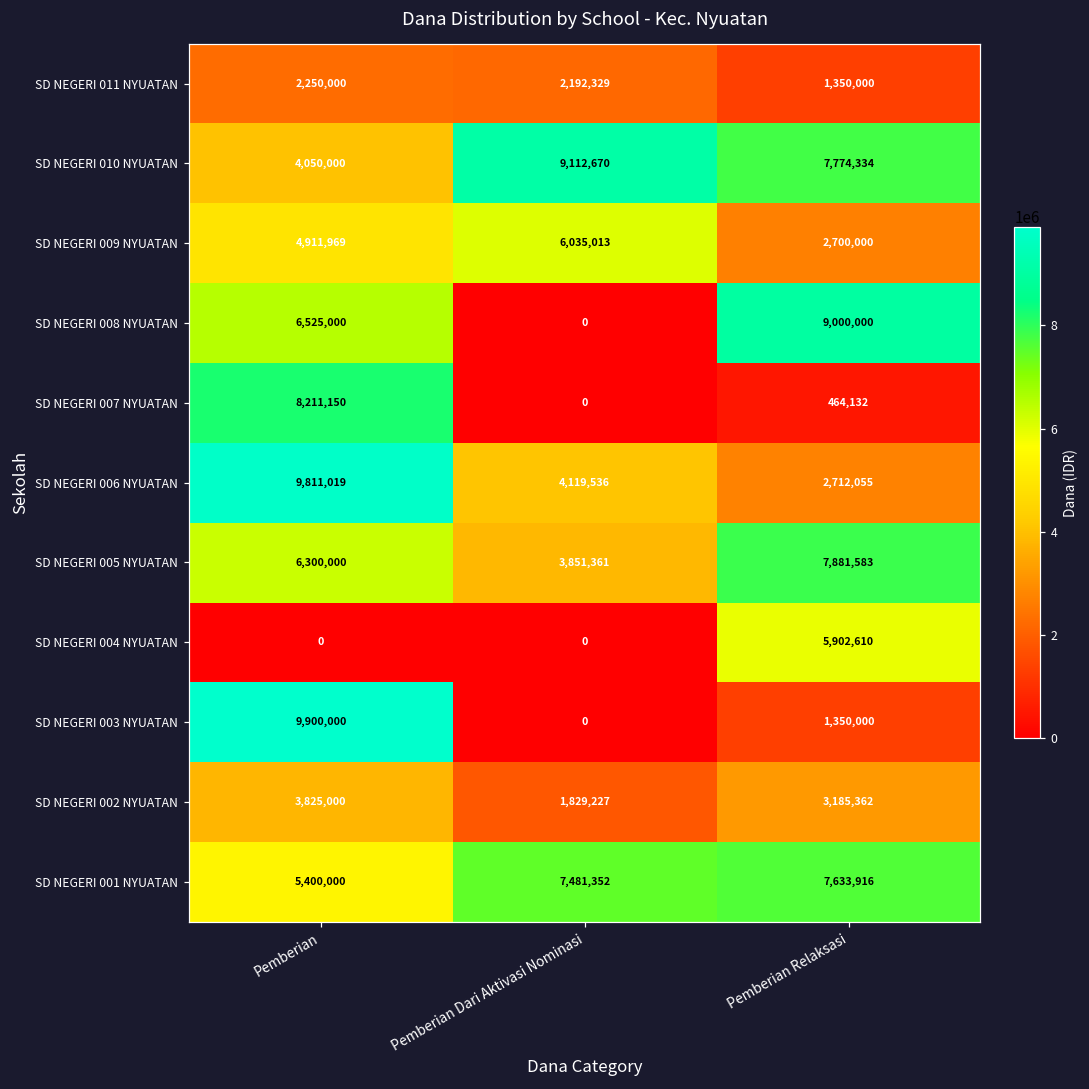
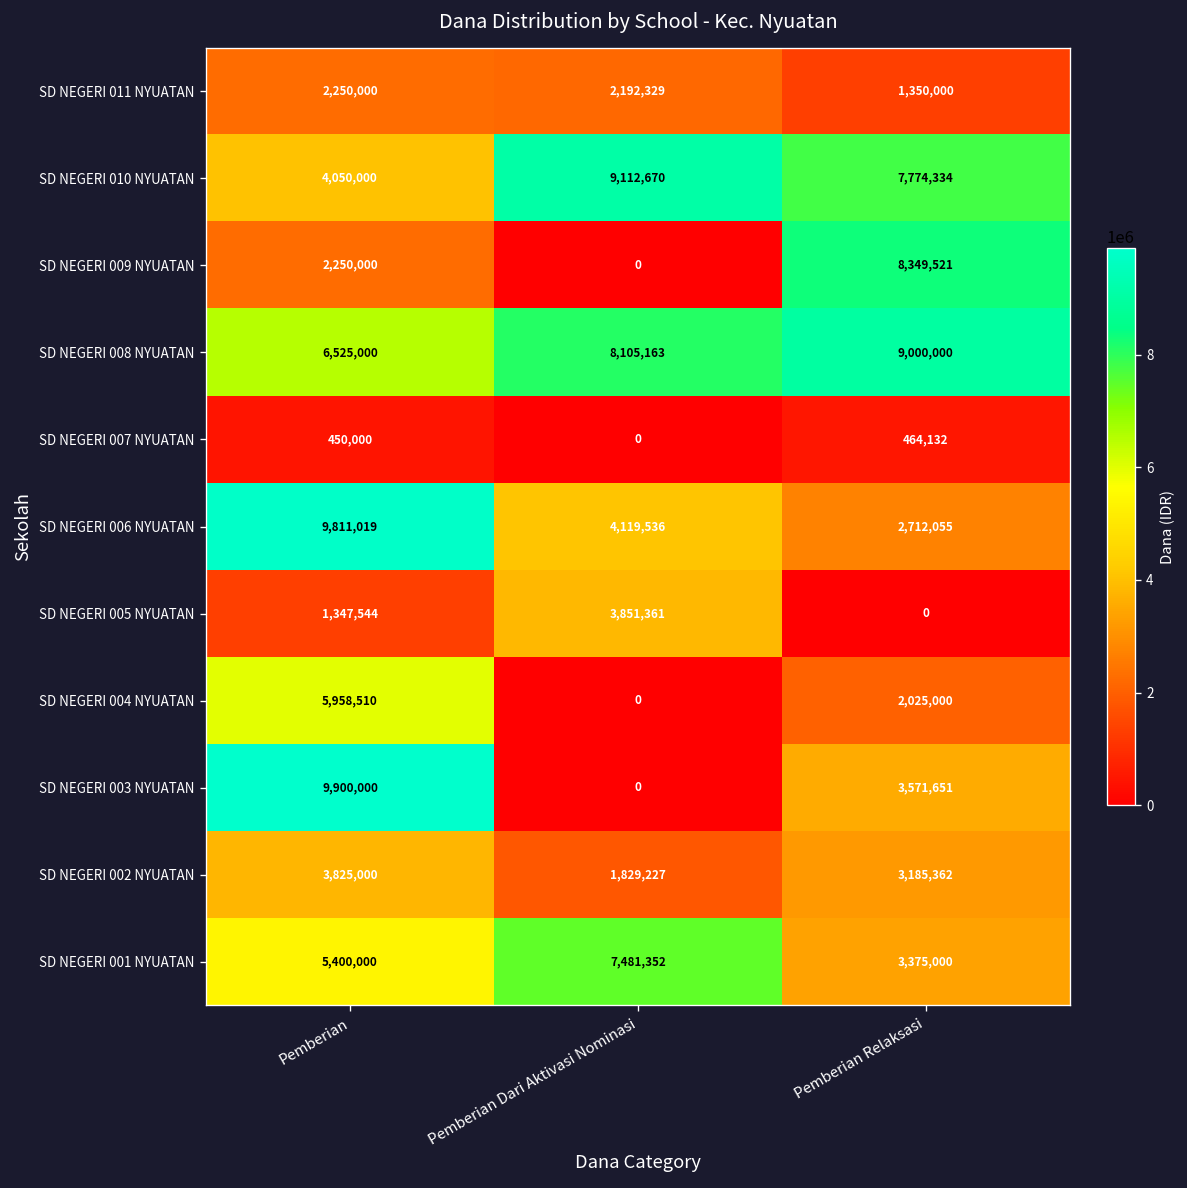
  {
    "SD NEGERI 011 NYUATAN": {
      "Pemberian": "2,250,000",
      "Pemberian Dari Aktivasi Nominasi": "2,192,329",
      "Pemberian Relaksasi": "1,350,000"
    },
    "SD NEGERI 010 NYUATAN": {
      "Pemberian": "4,050,000",
      "Pemberian Dari Aktivasi Nominasi": "9,112,670",
      "Pemberian Relaksasi": "7,774,334"
    },
    "SD NEGERI 009 NYUATAN": {
-     "Pemberian": "4,911,969",
-     "Pemberian Dari Aktivasi Nominasi": "6,035,013",
-     "Pemberian Relaksasi": "2,700,000"
+     "Pemberian": "2,250,000",
+     "Pemberian Dari Aktivasi Nominasi": "0",
+     "Pemberian Relaksasi": "8,349,521"
    },
    "SD NEGERI 008 NYUATAN": {
      "Pemberian": "6,525,000",
-     "Pemberian Dari Aktivasi Nominasi": "0",
+     "Pemberian Dari Aktivasi Nominasi": "8,105,163",
      "Pemberian Relaksasi": "9,000,000"
    },
    "SD NEGERI 007 NYUATAN": {
-     "Pemberian": "8,211,150",
+     "Pemberian": "450,000",
      "Pemberian Dari Aktivasi Nominasi": "0",
      "Pemberian Relaksasi": "464,132"
    },
    "SD NEGERI 006 NYUATAN": {
      "Pemberian": "9,811,019",
      "Pemberian Dari Aktivasi Nominasi": "4,119,536",
      "Pemberian Relaksasi": "2,712,055"
    },
    "SD NEGERI 005 NYUATAN": {
-     "Pemberian": "6,300,000",
+     "Pemberian": "1,347,544",
      "Pemberian Dari Aktivasi Nominasi": "3,851,361",
-     "Pemberian Relaksasi": "7,881,583"
+     "Pemberian Relaksasi": "0"
    },
    "SD NEGERI 004 NYUATAN": {
-     "Pemberian": "0",
+     "Pemberian": "5,958,510",
      "Pemberian Dari Aktivasi Nominasi": "0",
-     "Pemberian Relaksasi": "5,902,610"
+     "Pemberian Relaksasi": "2,025,000"
    },
    "SD NEGERI 003 NYUATAN": {
      "Pemberian": "9,900,000",
      "Pemberian Dari Aktivasi Nominasi": "0",
-     "Pemberian Relaksasi": "1,350,000"
+     "Pemberian Relaksasi": "3,571,651"
    },
    "SD NEGERI 002 NYUATAN": {
      "Pemberian": "3,825,000",
      "Pemberian Dari Aktivasi Nominasi": "1,829,227",
      "Pemberian Relaksasi": "3,185,362"
    },
    "SD NEGERI 001 NYUATAN": {
      "Pemberian": "5,400,000",
      "Pemberian Dari Aktivasi Nominasi": "7,481,352",
-     "Pemberian Relaksasi": "7,633,916"
+     "Pemberian Relaksasi": "3,375,000"
    }
  }
